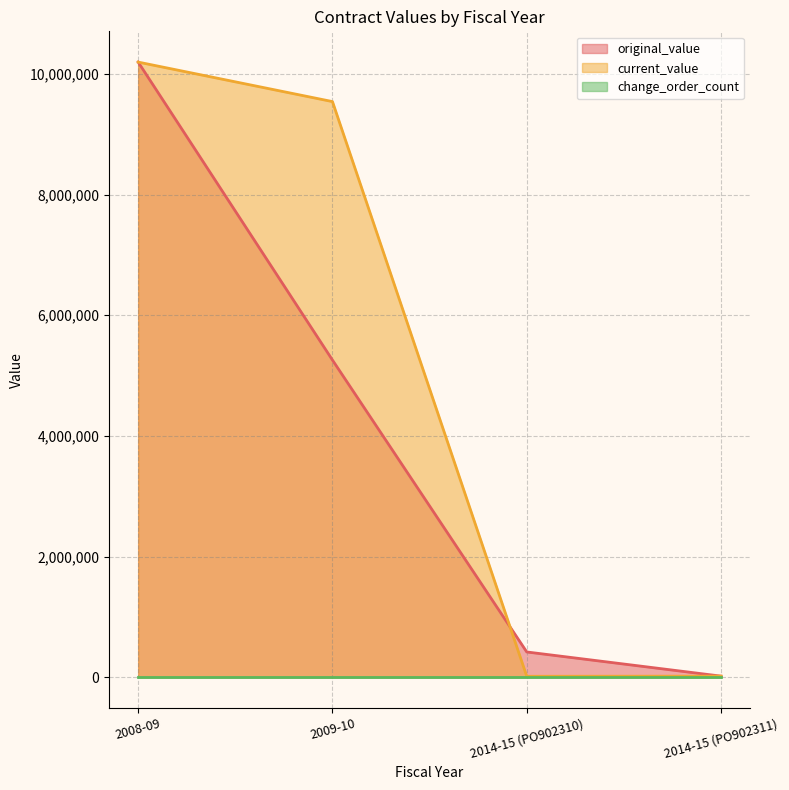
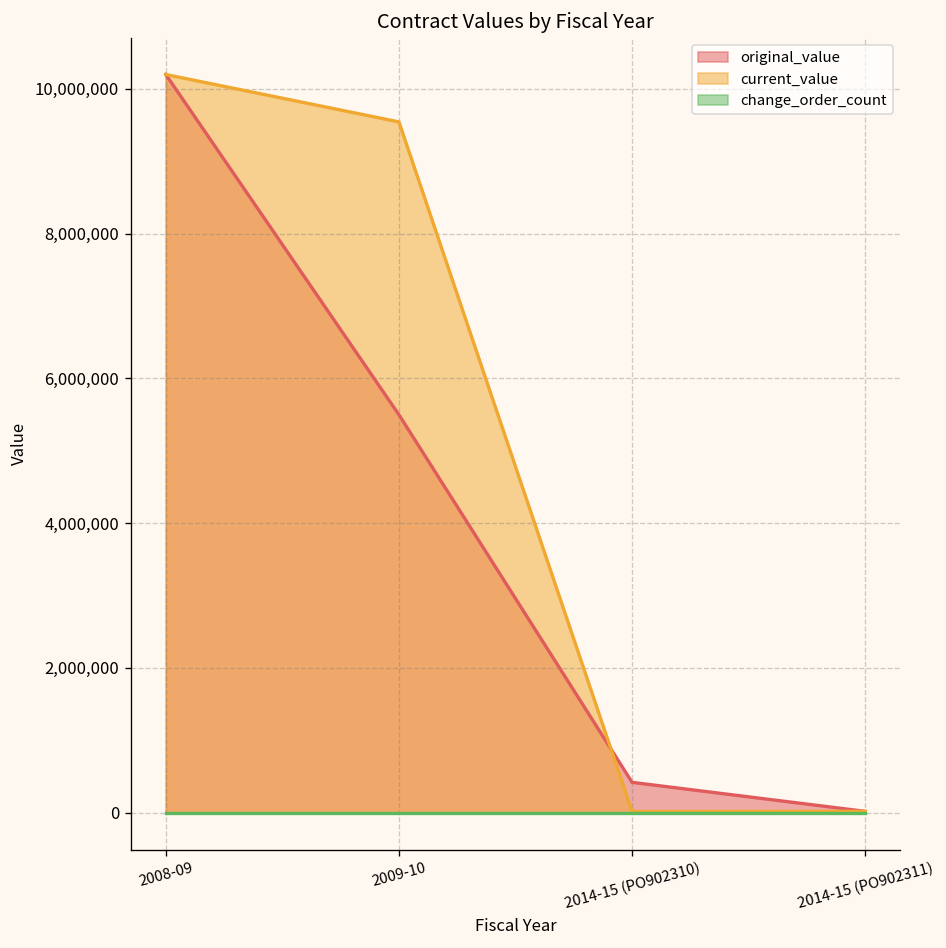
  {
    "original_value": {
-     "2009-10": "5,300,000",
+     "2009-10": "5,500,000",
      "2014-15 (PO902310)": "400,000"
    },
    "current_value": {
      "2009-10": "9,500,000"
    },
    "change_order_count": {
      "2008-09": "0",
      "2009-10": "0"
    }
  }
